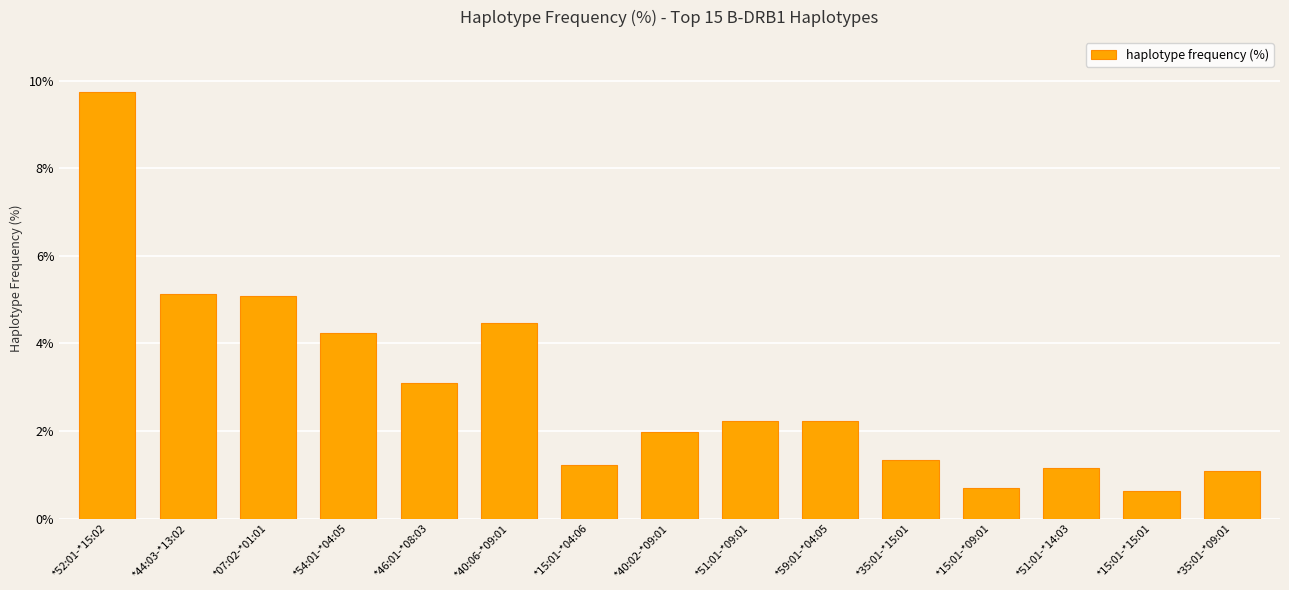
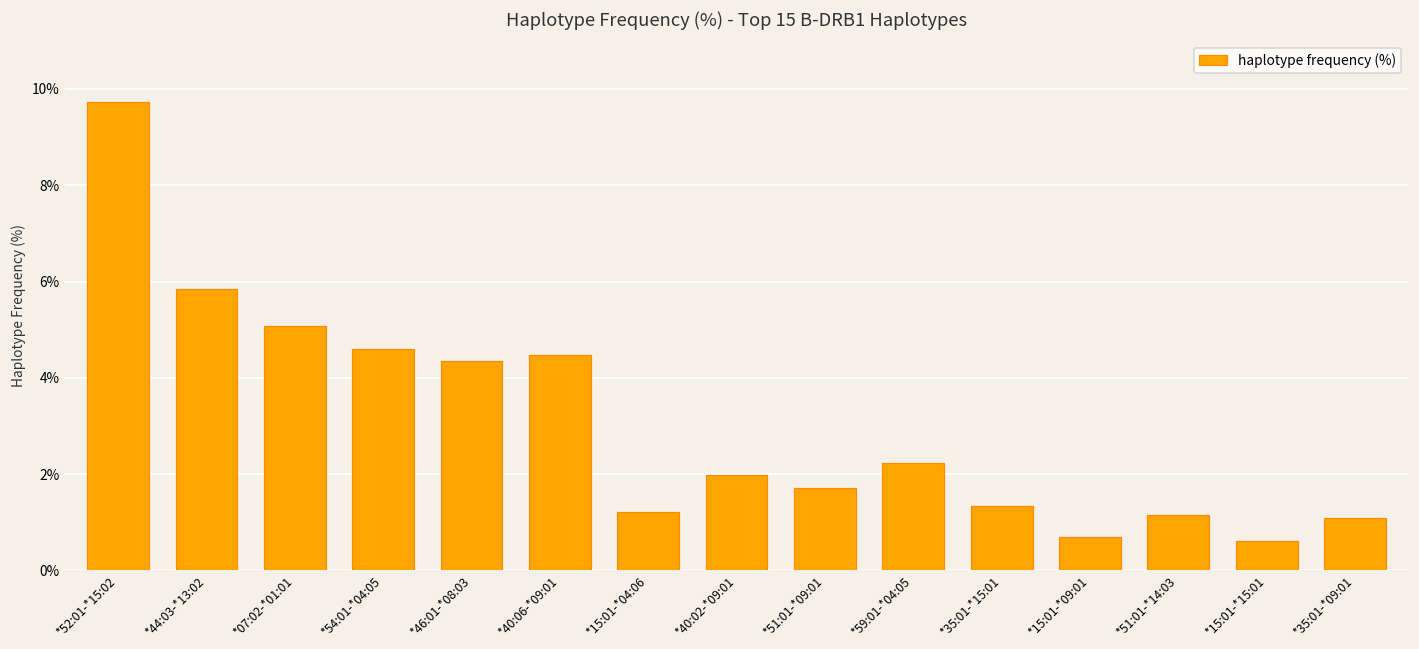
  {
    "*52:01-*15:02": "9.7%",
-   "*44:03-*13:02": "5.1%",
+   "*44:03-*13:02": "5.8%",
    "*07:02-*01:01": "5.1%",
-   "*54:01-*04:05": "4.2%",
-   "*46:01-*08:03": "3.1%",
+   "*54:01-*04:05": "4.6%",
+   "*46:01-*08:03": "4.4%",
    "*40:06-*09:01": "4.5%",
    "*15:01-*04:06": "1.2%",
    "*40:02-*09:01": "2.0%",
-   "*51:01-*09:01": "2.2%",
+   "*51:01-*09:01": "1.7%",
    "*59:01-*04:05": "2.2%",
    "*35:01-*15:01": "1.3%",
    "*15:01-*09:01": "0.7%",
    "*51:01-*14:03": "1.2%",
    "*15:01-*15:01": "0.6%",
    "*35:01-*09:01": "1.1%"
  }
